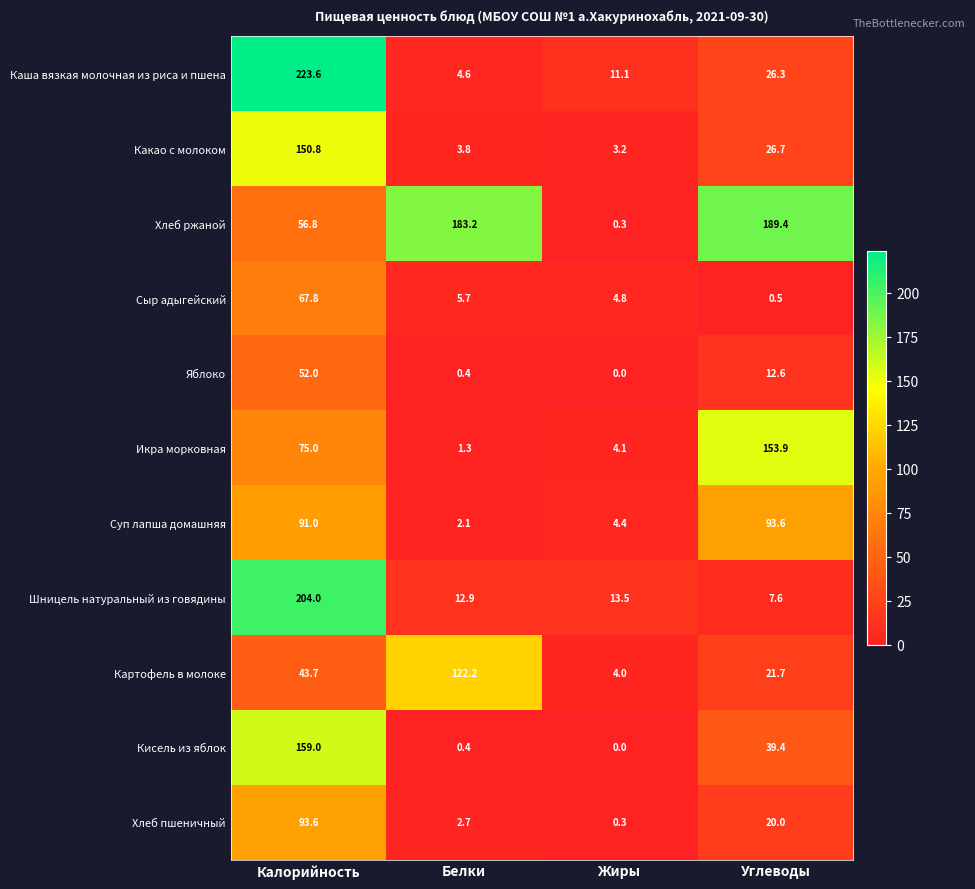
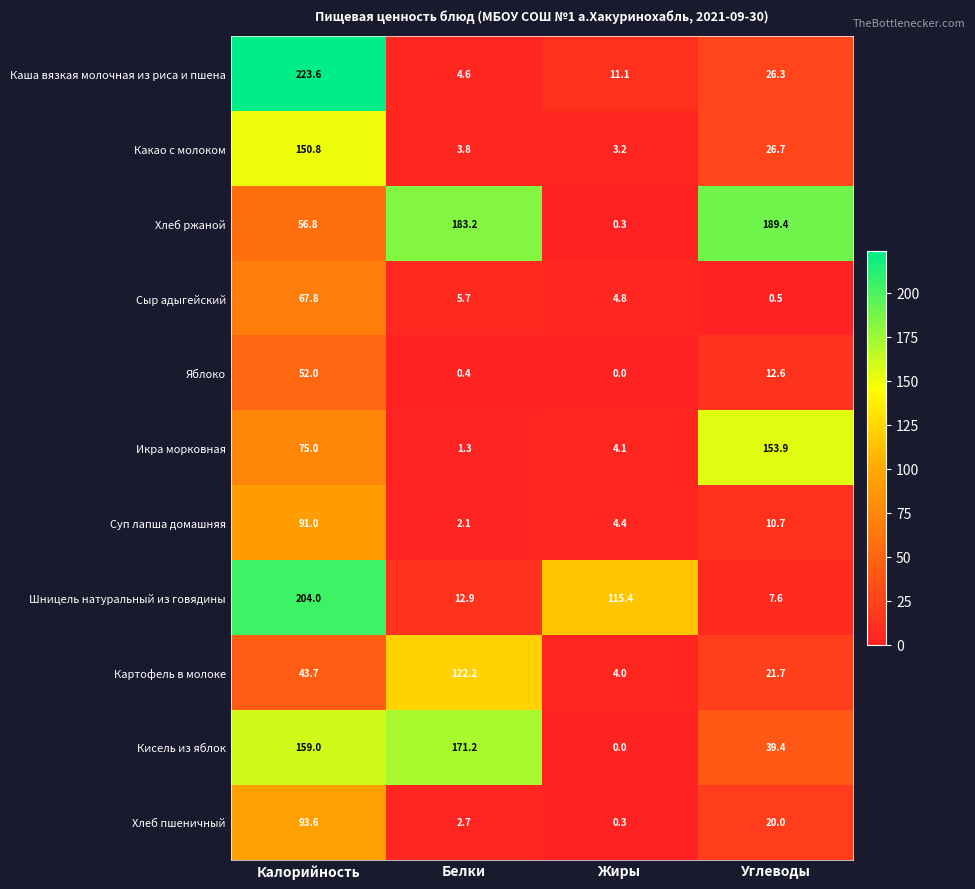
  {
    "Каша вязкая молочная из риса и пшена": {
      "Калорийность": 223.6,
      "Белки": 4.6,
      "Жиры": 11.1,
      "Углеводы": 26.3
    },
    "Какао с молоком": {
      "Калорийность": 150.8,
      "Белки": 3.8,
      "Жиры": 3.2,
      "Углеводы": 26.7
    },
    "Хлеб ржаной": {
      "Калорийность": 56.8,
      "Белки": 183.2,
      "Жиры": 0.3,
      "Углеводы": 189.4
    },
    "Сыр адыгейский": {
      "Калорийность": 67.8,
      "Белки": 5.7,
      "Жиры": 4.8,
      "Углеводы": 0.5
    },
    "Яблоко": {
      "Калорийность": 52.0,
      "Белки": 0.4,
      "Жиры": 0.0,
      "Углеводы": 12.6
    },
    "Икра морковная": {
      "Калорийность": 75.0,
      "Белки": 1.3,
      "Жиры": 4.1,
      "Углеводы": 153.9
    },
    "Суп лапша домашняя": {
      "Калорийность": 91.0,
      "Белки": 2.1,
      "Жиры": 4.4,
-     "Углеводы": 93.6
+     "Углеводы": 10.7
    },
    "Шницель натуральный из говядины": {
      "Калорийность": 204.0,
      "Белки": 12.9,
-     "Жиры": 13.5,
+     "Жиры": 115.4,
      "Углеводы": 7.6
    },
    "Картофель в молоке": {
      "Калорийность": 43.7,
      "Белки": 122.2,
      "Жиры": 4.0,
      "Углеводы": 21.7
    },
    "Кисель из яблок": {
      "Калорийность": 159.0,
-     "Белки": 0.4,
+     "Белки": 171.2,
      "Жиры": 0.0,
      "Углеводы": 39.4
    },
    "Хлеб пшеничный": {
      "Калорийность": 93.6,
      "Белки": 2.7,
      "Жиры": 0.3,
      "Углеводы": 20.0
    }
  }
